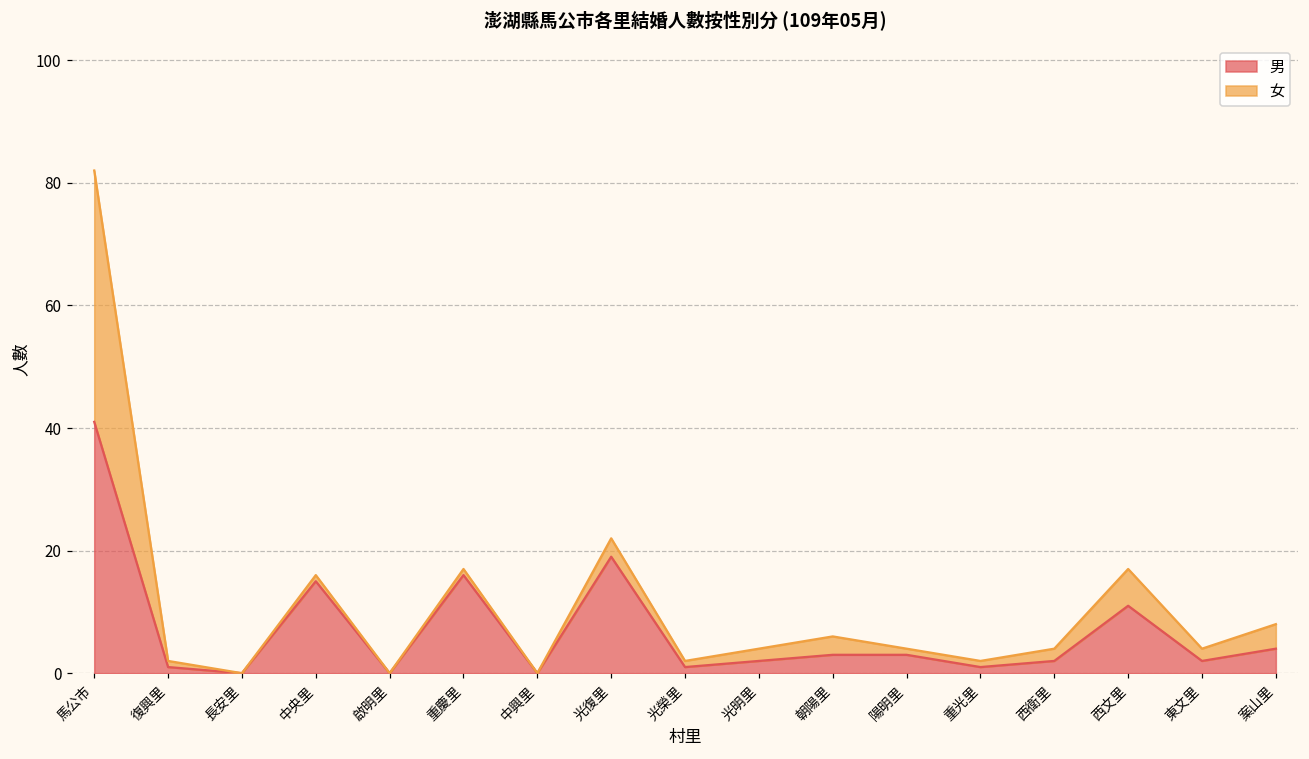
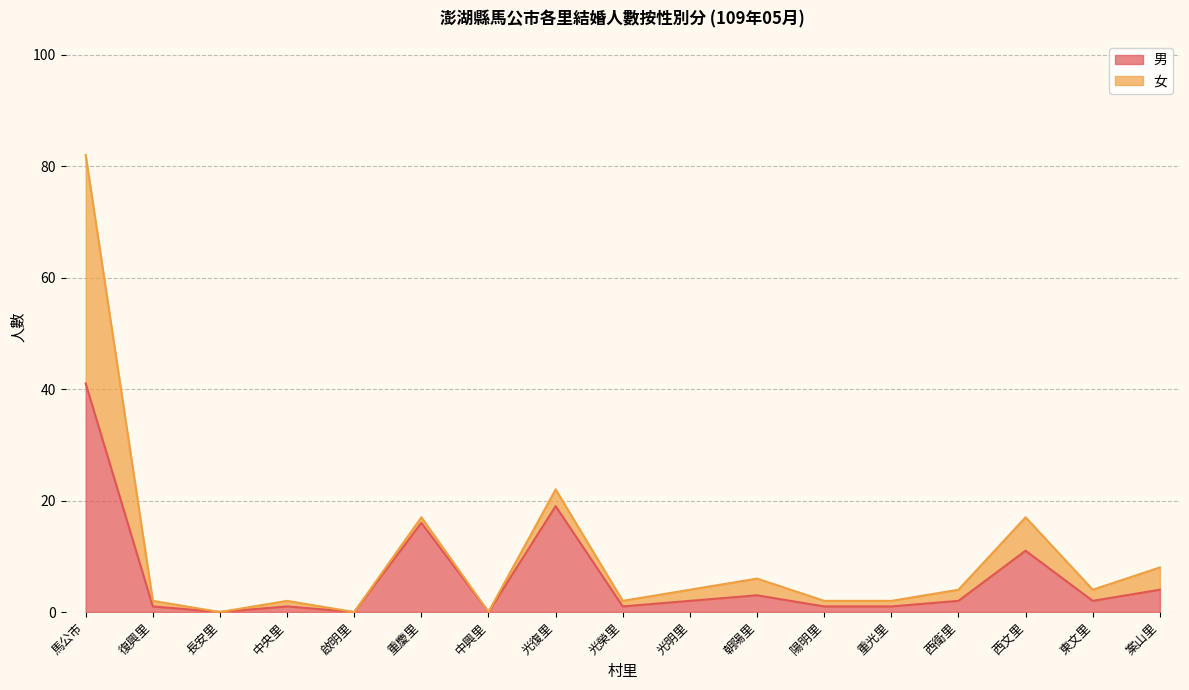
  {
    "男": {
      "馬公市": 41,
      "復興里": 1,
-     "中央里": 15,
+     "中央里": 1,
      "重慶里": 16,
      "光復里": 19,
      "光榮里": 1,
      "光明里": 2,
      "朝陽里": 3,
-     "陽明里": 3,
+     "陽明里": 1,
      "重光里": 1,
      "西衛里": 2,
      "西文里": 11,
      "東文里": 2,
      "案山里": 4
    },
    "女": {
      "馬公市": 41,
      "復興里": 1,
      "中央里": 1,
      "重慶里": 1,
      "光復里": 3,
      "光榮里": 1,
      "光明里": 2,
      "朝陽里": 3,
      "陽明里": 1,
      "重光里": 1,
      "西衛里": 2,
      "西文里": 6,
      "東文里": 2,
      "案山里": 4
    }
  }
